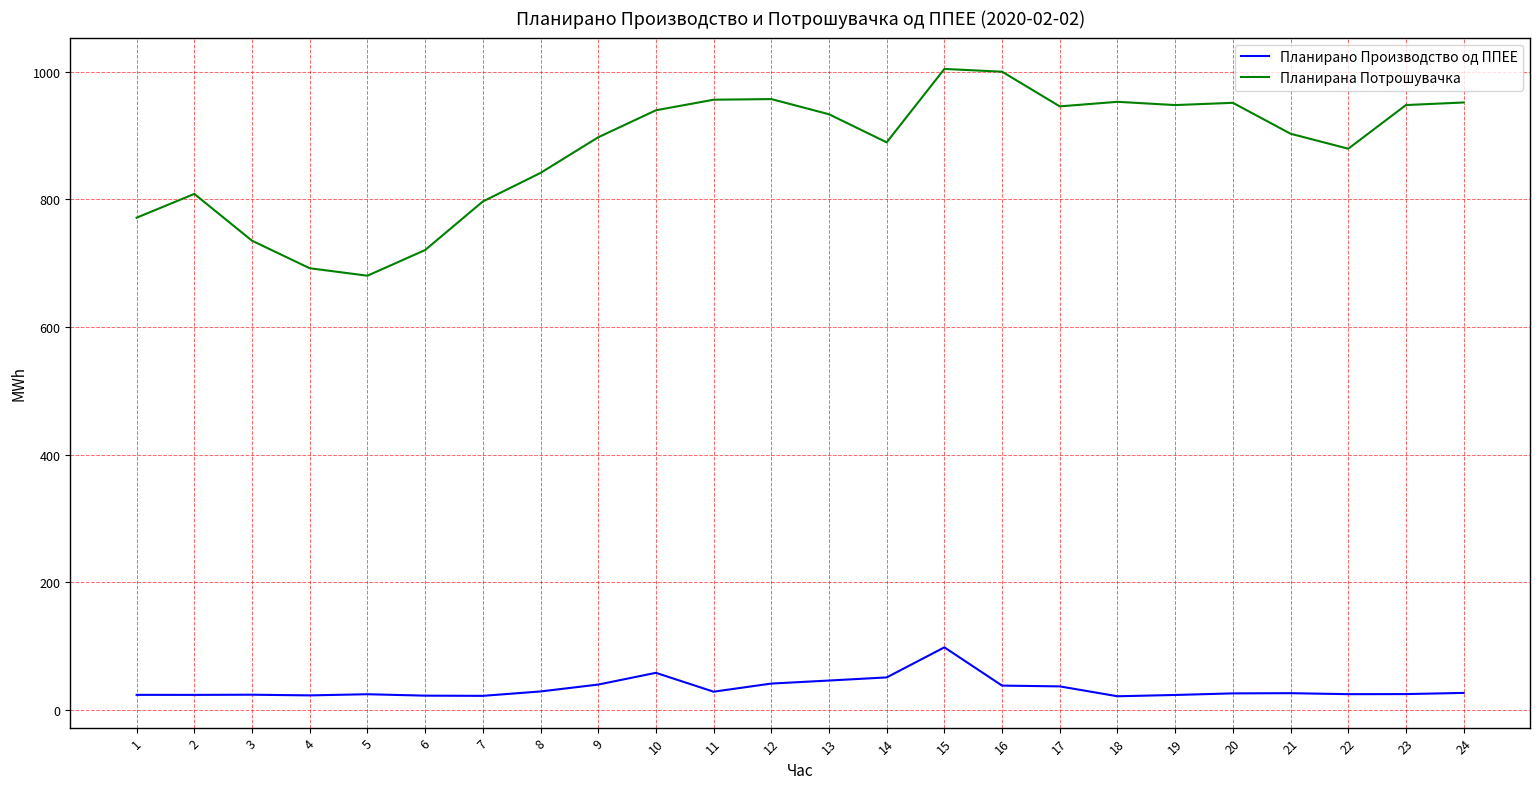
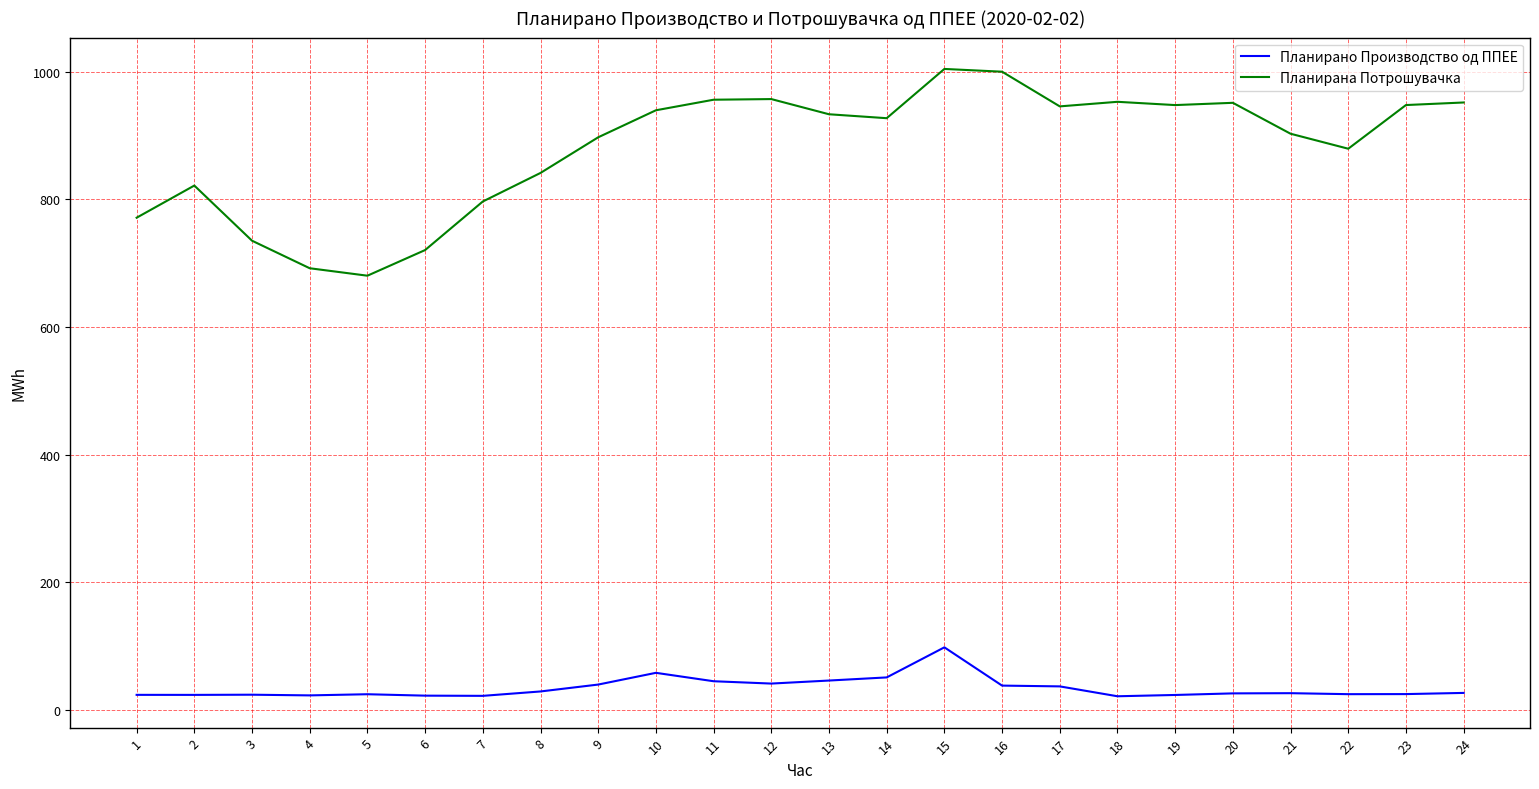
  {
    "Планирано Производство од ППЕЕ": {
      "1": 20,
      "2": 20,
      "3": 20,
      "4": 20,
      "5": 20,
      "6": 20,
      "7": 20,
      "8": 30,
      "9": 40,
      "10": 60,
-     "11": 30,
+     "11": 40,
      "12": 40,
      "13": 50,
      "14": 50,
      "15": 100,
      "16": 40,
      "17": 40,
      "18": 20,
      "19": 20,
      "20": 30,
      "21": 30,
      "22": 20,
      "23": 20,
      "24": 30
    },
    "Планирана Потрошувачка": {
      "1": 770,
-     "2": 810,
+     "2": 820,
      "3": 740,
      "4": 690,
      "5": 680,
      "6": 720,
      "7": 800,
      "8": 840,
      "9": 900,
      "10": 940,
      "11": 960,
      "12": 960,
      "13": 930,
-     "14": 890,
+     "14": 930,
      "15": 1000,
      "16": 1000,
      "17": 950,
      "18": 950,
      "19": 950,
      "20": 950,
      "21": 900,
      "22": 880,
      "23": 950,
      "24": 950
    }
  }
